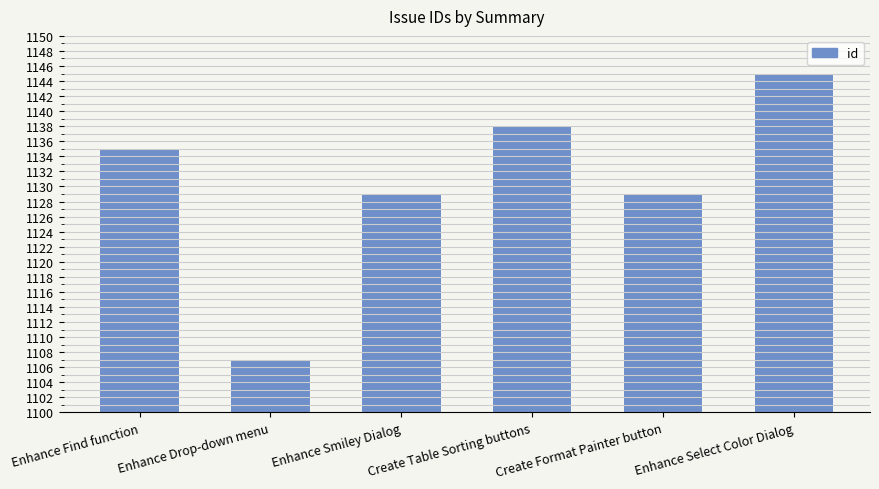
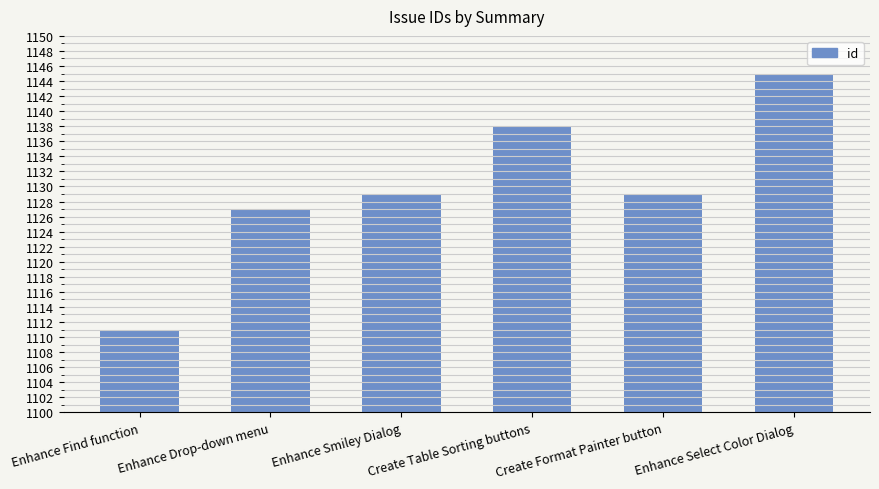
  {
-   "Enhance Find function": 1135,
-   "Enhance Drop-down menu": 1107,
+   "Enhance Find function": 1111,
+   "Enhance Drop-down menu": 1127,
    "Enhance Smiley Dialog": 1129,
    "Create Table Sorting buttons": 1138,
    "Create Format Painter button": 1129,
    "Enhance Select Color Dialog": 1145
  }
